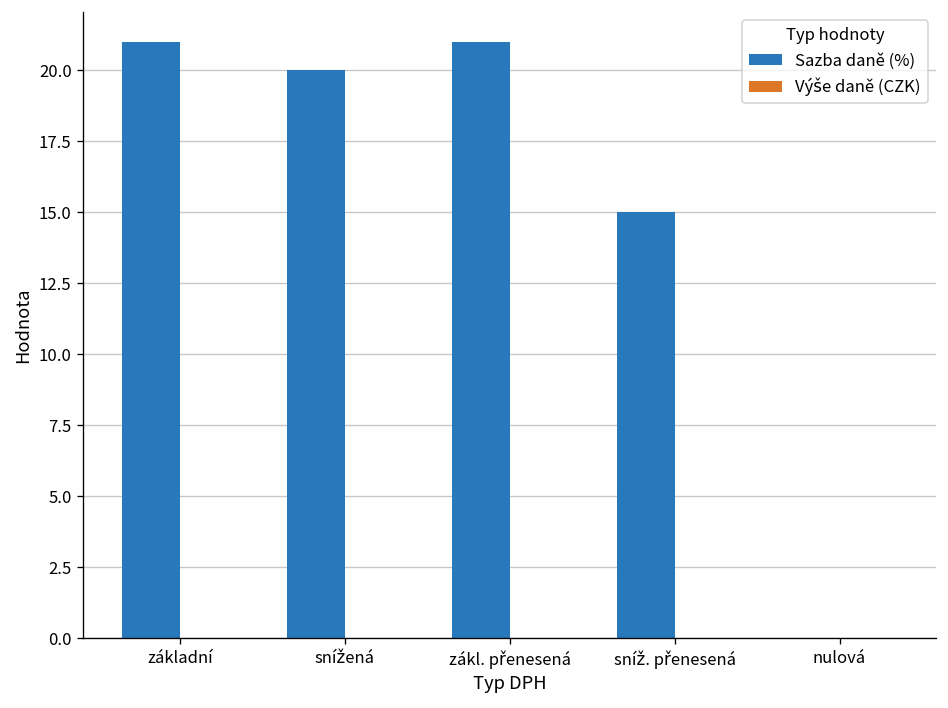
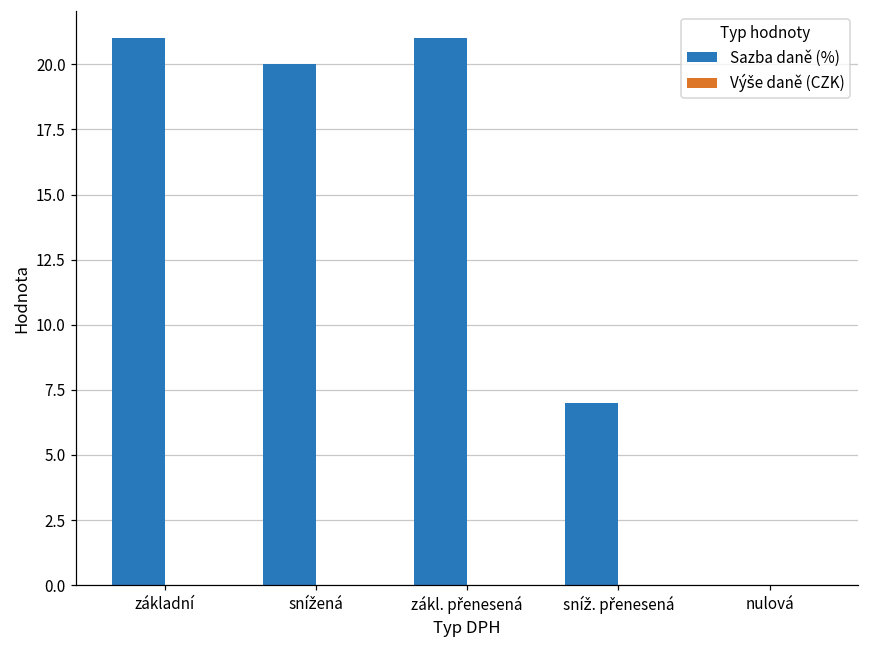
  {
    "Sazba daně (%)": {
      "základní": 21.0,
      "snížená": 20.0,
      "zákl. přenesená": 21.0,
-     "sníž. přenesená": 15.0,
+     "sníž. přenesená": 7.0,
      "nulová": 0.0
    },
    "Výše daně (CZK)": {
      "základní": 0.0,
      "snížená": 0.0,
      "zákl. přenesená": 0.0,
      "sníž. přenesená": 0.0,
      "nulová": 0.0
    }
  }
